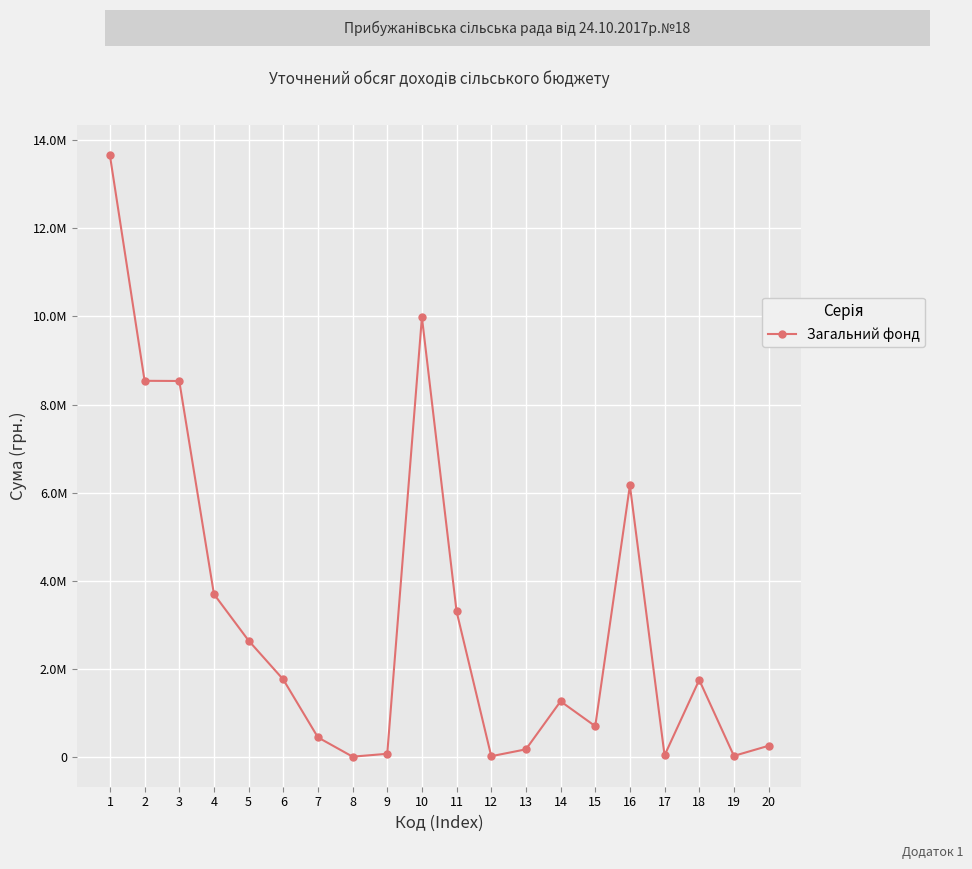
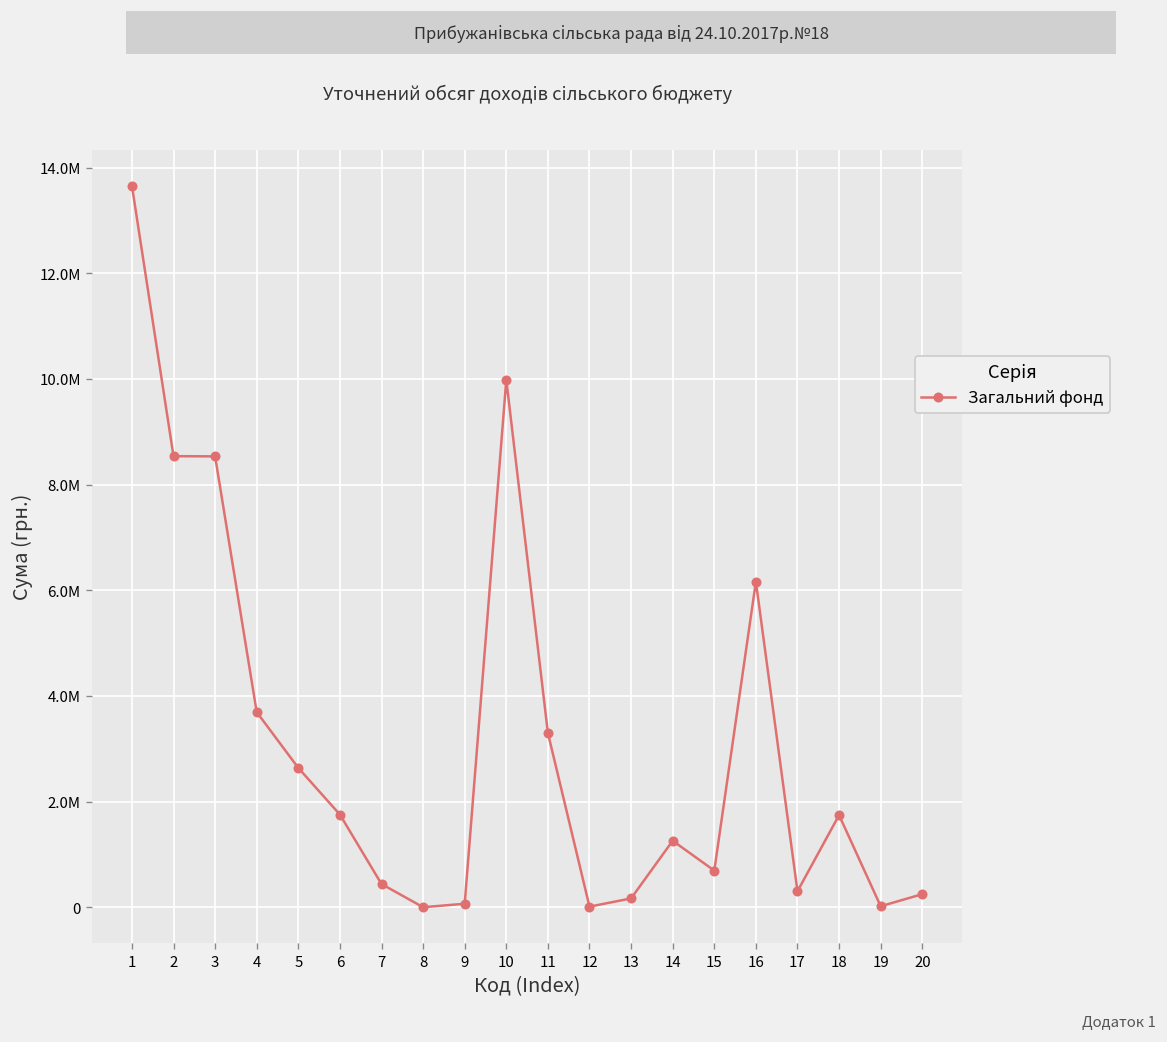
  {
    "1": 13700000,
    "2": 8500000,
    "3": 8500000,
    "4": 3700000,
    "5": 2600000,
    "6": 1800000,
    "7": 400000,
    "8": 0,
    "9": 100000,
    "10": 10000000,
    "11": 3300000,
    "12": 0,
    "13": 200000,
    "14": 1300000,
    "15": 700000,
    "16": 6200000,
-   "17": 0,
+   "17": 300000,
    "18": 1700000,
    "19": 0,
    "20": 300000
  }
